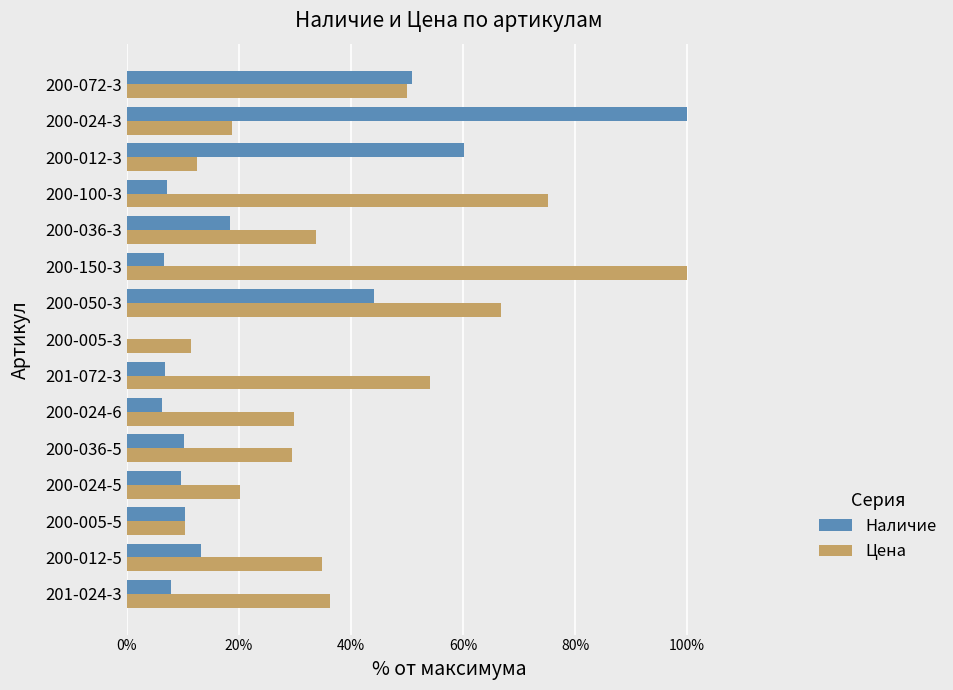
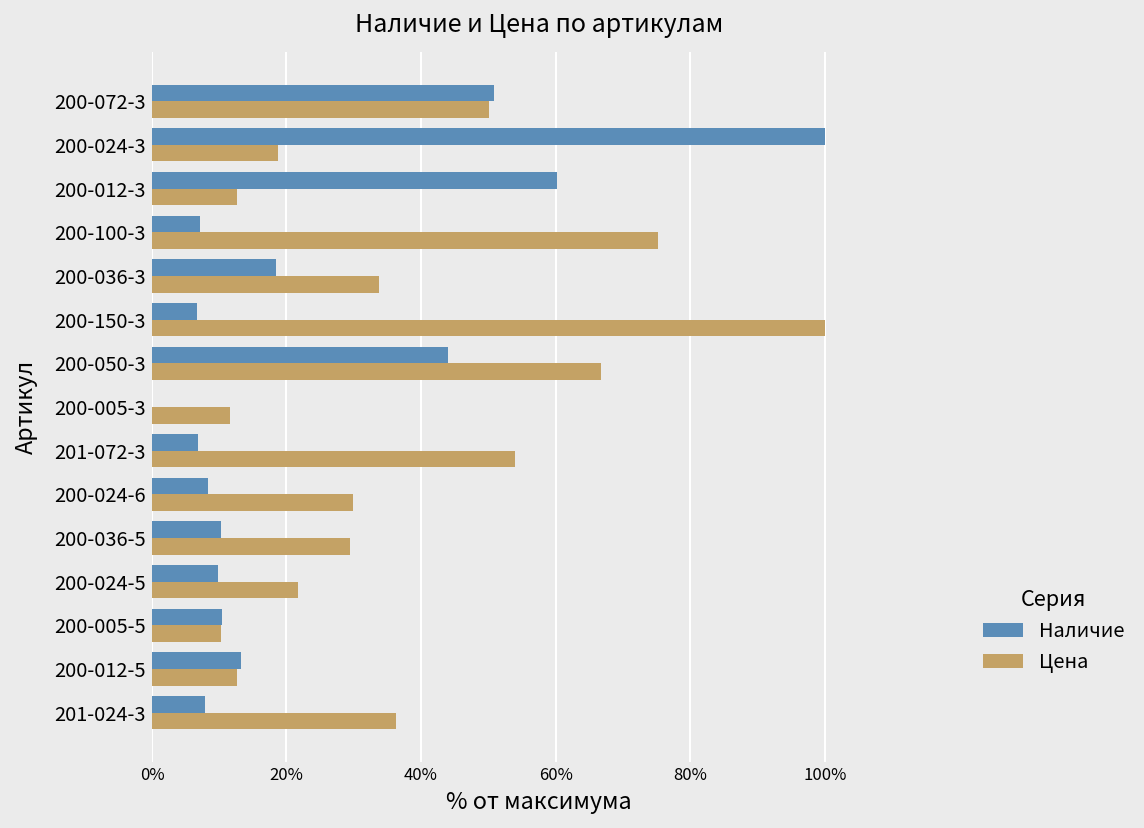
  {
    "Наличие": {
      "200-072-3": "51%",
      "200-024-3": "100%",
      "200-012-3": "60%",
      "200-100-3": "7%",
      "200-036-3": "18%",
      "200-150-3": "7%",
      "200-050-3": "44%",
      "201-072-3": "7%",
-     "200-024-6": "6%",
+     "200-024-6": "8%",
      "200-036-5": "10%",
      "200-024-5": "10%",
      "200-005-5": "10%",
      "200-012-5": "13%",
      "201-024-3": "8%"
    },
    "Цена": {
      "200-072-3": "50%",
      "200-024-3": "19%",
      "200-012-3": "13%",
      "200-100-3": "75%",
      "200-036-3": "34%",
      "200-150-3": "100%",
      "200-050-3": "67%",
      "200-005-3": "12%",
      "201-072-3": "54%",
      "200-024-6": "30%",
      "200-036-5": "29%",
-     "200-024-5": "20%",
+     "200-024-5": "22%",
      "200-005-5": "10%",
-     "200-012-5": "35%",
+     "200-012-5": "13%",
      "201-024-3": "36%"
    }
  }
